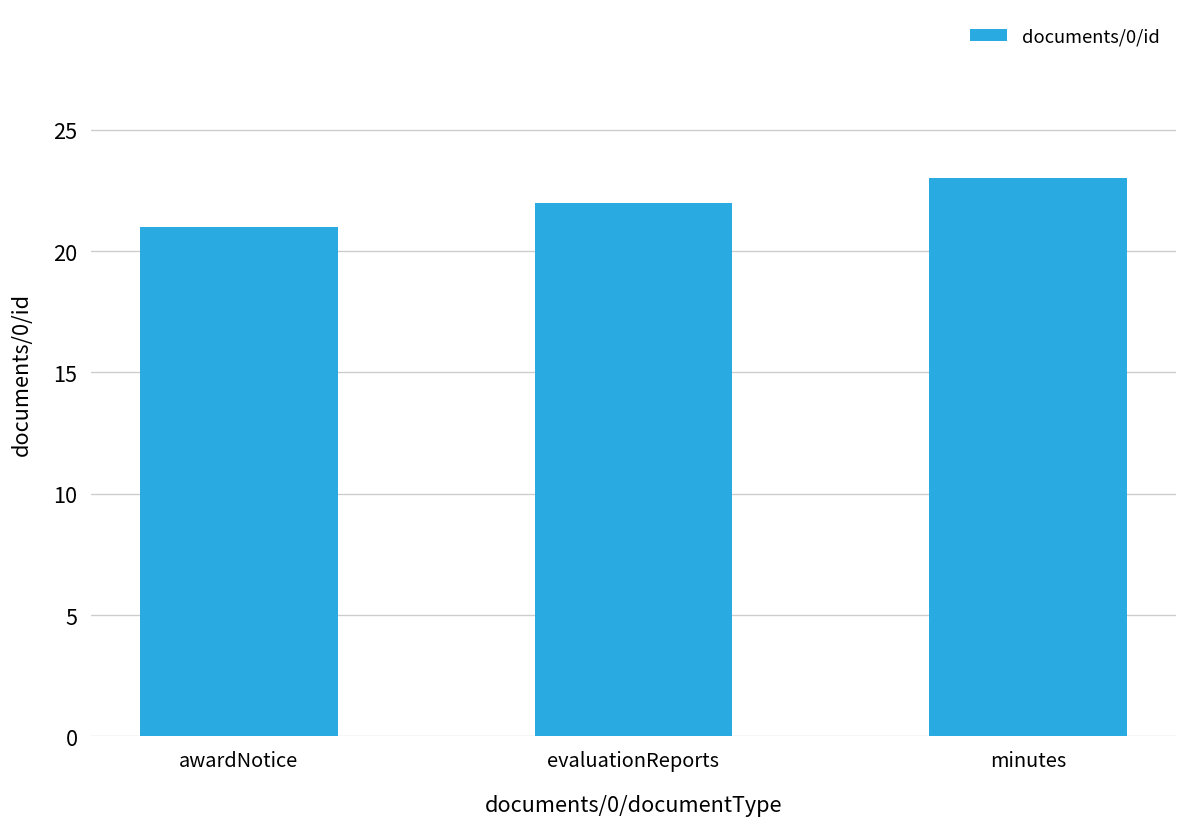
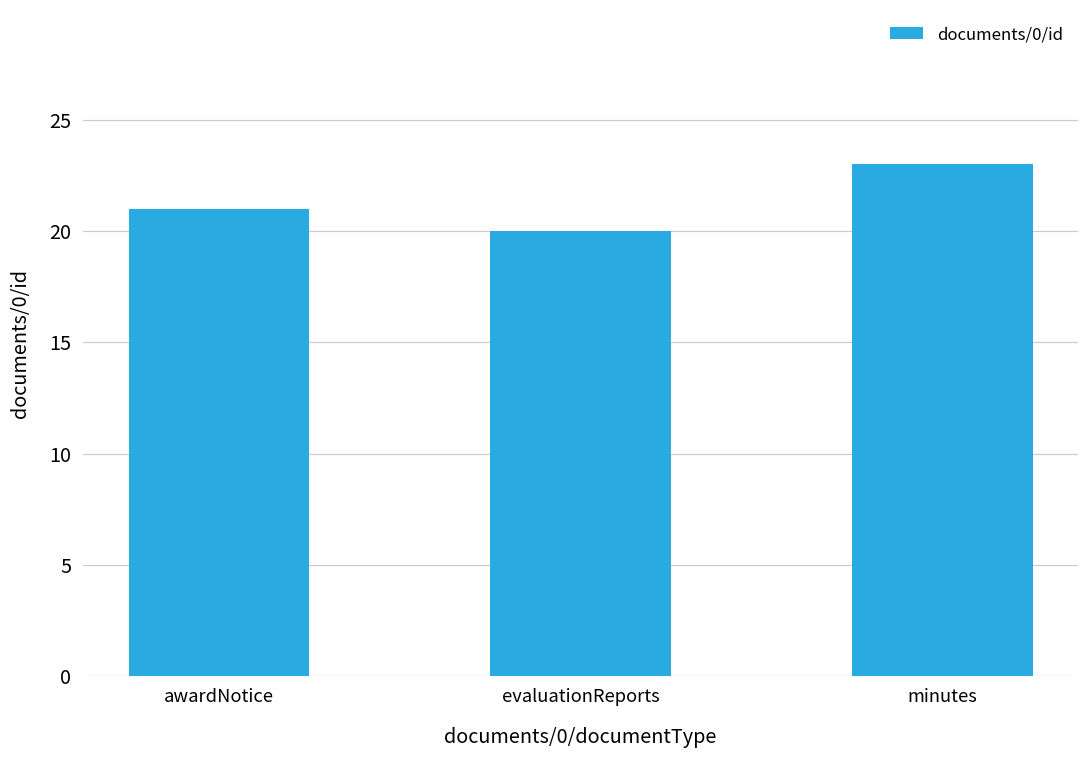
  {
    "awardNotice": 21,
-   "evaluationReports": 22,
+   "evaluationReports": 20,
    "minutes": 23
  }
